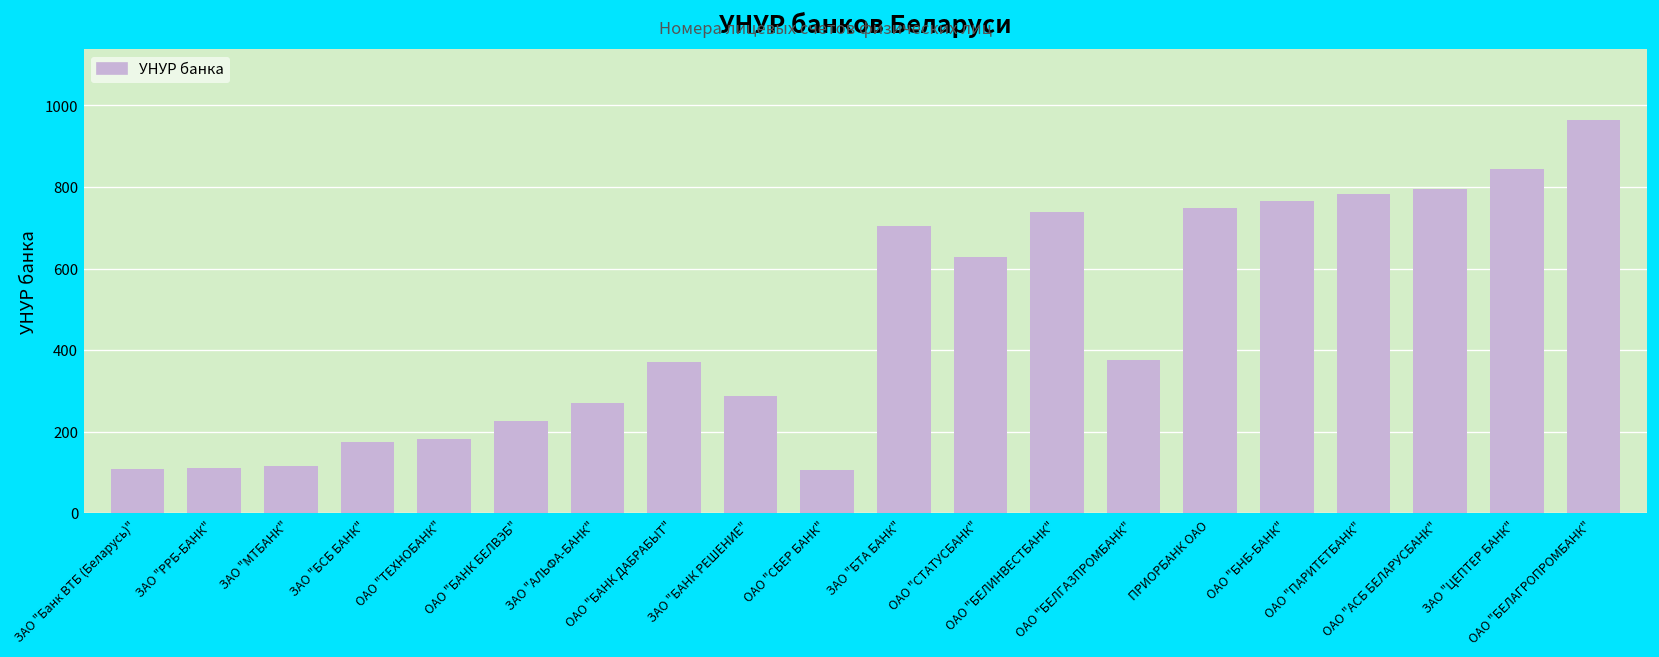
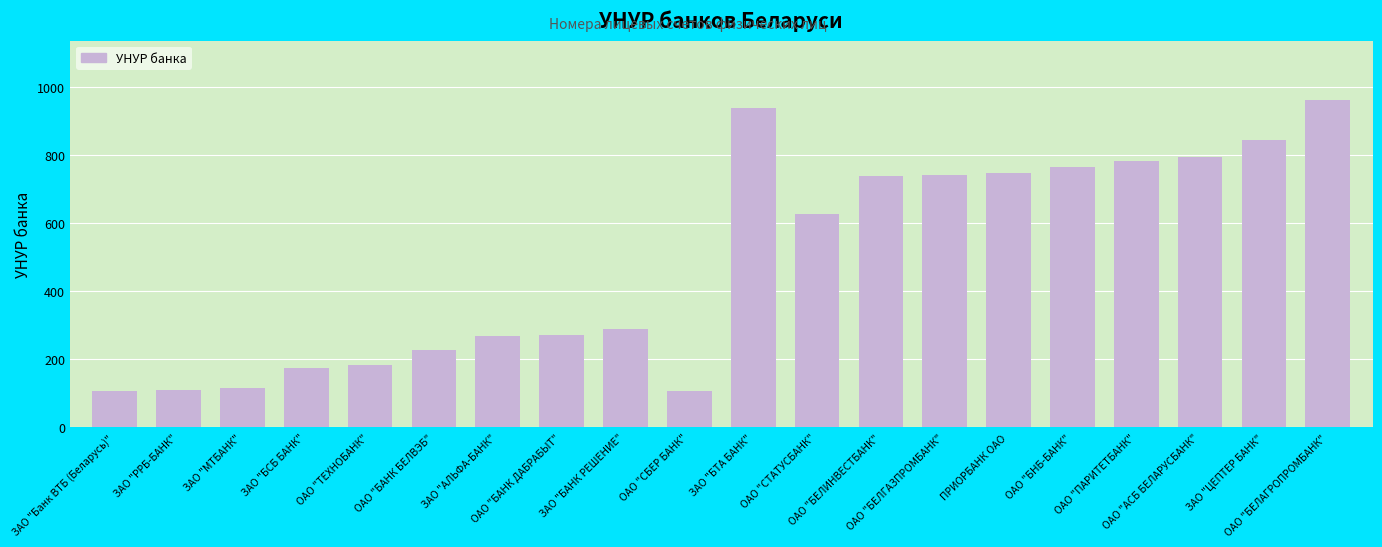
  {
    "ЗАО \"Банк ВТБ (Беларусь)\"": 110,
    "ЗАО \"РРБ-БАНК\"": 110,
    "ЗАО \"МТБАНК\"": 120,
    "ЗАО \"БСБ БАНК\"": 180,
    "ОАО \"ТЕХНОБАНК\"": 180,
    "ОАО \"БАНК БЕЛВЭБ\"": 230,
    "ЗАО \"АЛЬФА-БАНК\"": 270,
-   "ОАО \"БАНК ДАБРАБЫТ\"": 370,
+   "ОАО \"БАНК ДАБРАБЫТ\"": 270,
    "ЗАО \"БАНК РЕШЕНИЕ\"": 290,
    "ОАО \"СБЕР БАНК\"": 110,
-   "ЗАО \"БТА БАНК\"": 700,
+   "ЗАО \"БТА БАНК\"": 940,
    "ОАО \"СТАТУСБАНК\"": 630,
    "ОАО \"БЕЛИНВЕСТБАНК\"": 740,
-   "ОАО \"БЕЛГАЗПРОМБАНК\"": 380,
+   "ОАО \"БЕЛГАЗПРОМБАНК\"": 740,
    "ПРИОРБАНК ОАО": 750,
    "ОАО \"БНБ-БАНК\"": 770,
    "ОАО \"ПАРИТЕТБАНК\"": 780,
    "ОАО \"АСБ БЕЛАРУСБАНК\"": 800,
    "ЗАО \"ЦЕПТЕР БАНК\"": 840,
    "ОАО \"БЕЛАГРОПРОМБАНК\"": 960
  }
